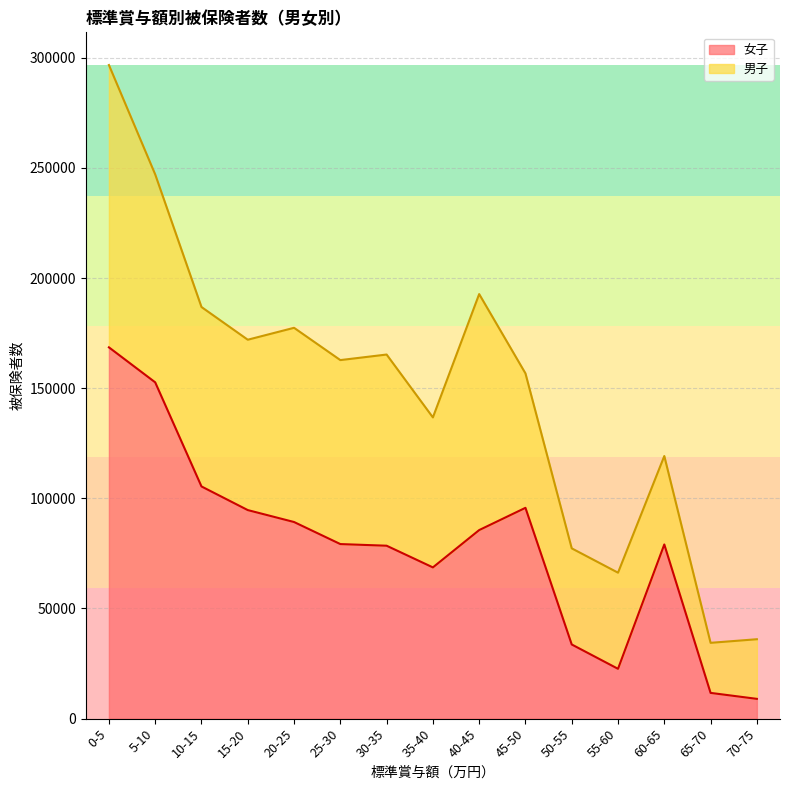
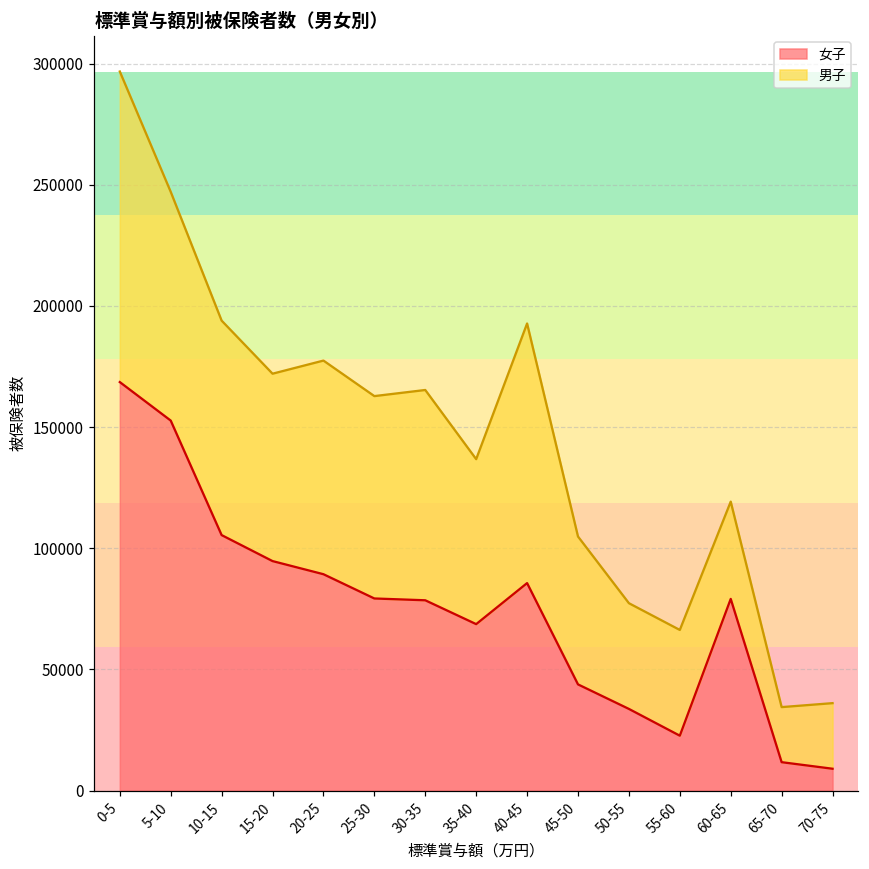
  {
    "女子": {
      "0-5": 169000,
      "5-10": 153000,
      "10-15": 105000,
      "15-20": 95000,
      "20-25": 89000,
      "25-30": 79000,
      "30-35": 78000,
      "35-40": 69000,
      "40-45": 86000,
-     "45-50": 96000,
+     "45-50": 44000,
      "50-55": 34000,
      "55-60": 23000,
      "60-65": 79000,
      "65-70": 12000,
      "70-75": 9000
    },
    "男子": {
      "0-5": 128000,
      "5-10": 94000,
-     "10-15": 81000,
+     "10-15": 89000,
      "15-20": 77000,
      "20-25": 88000,
      "25-30": 84000,
      "30-35": 87000,
      "35-40": 68000,
      "40-45": 107000,
      "45-50": 61000,
      "50-55": 44000,
      "55-60": 44000,
      "60-65": 40000,
      "65-70": 23000,
      "70-75": 27000
    }
  }
